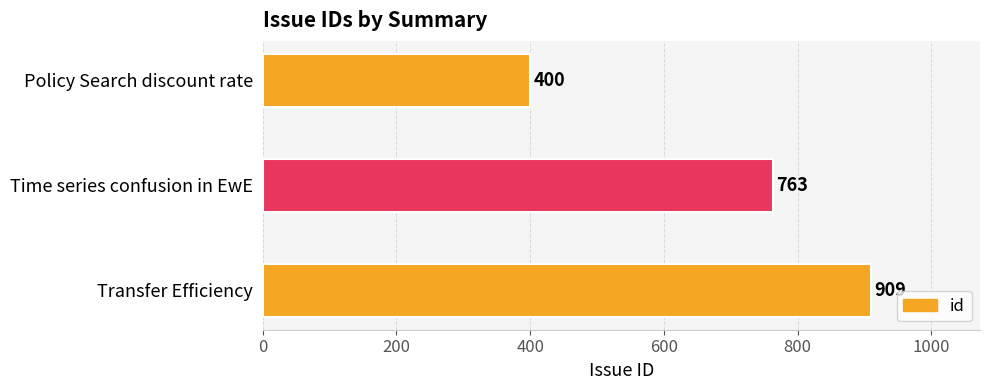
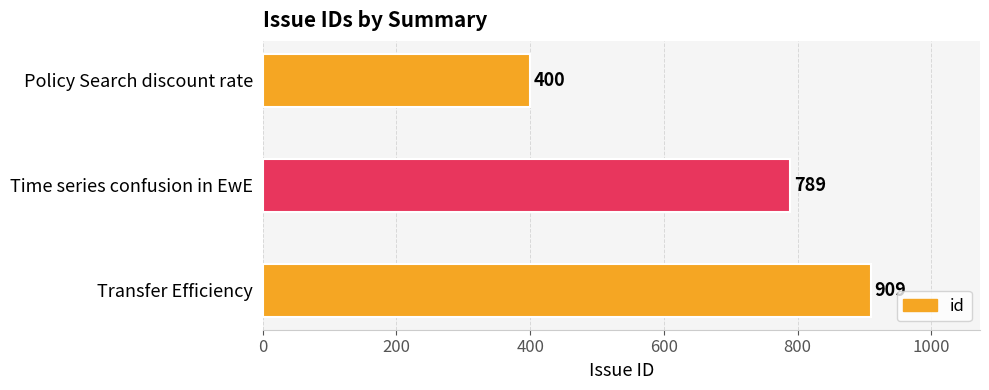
  {
    "Policy Search discount rate": 400,
-   "Time series confusion in EwE": 763
+   "Time series confusion in EwE": 789
  }
